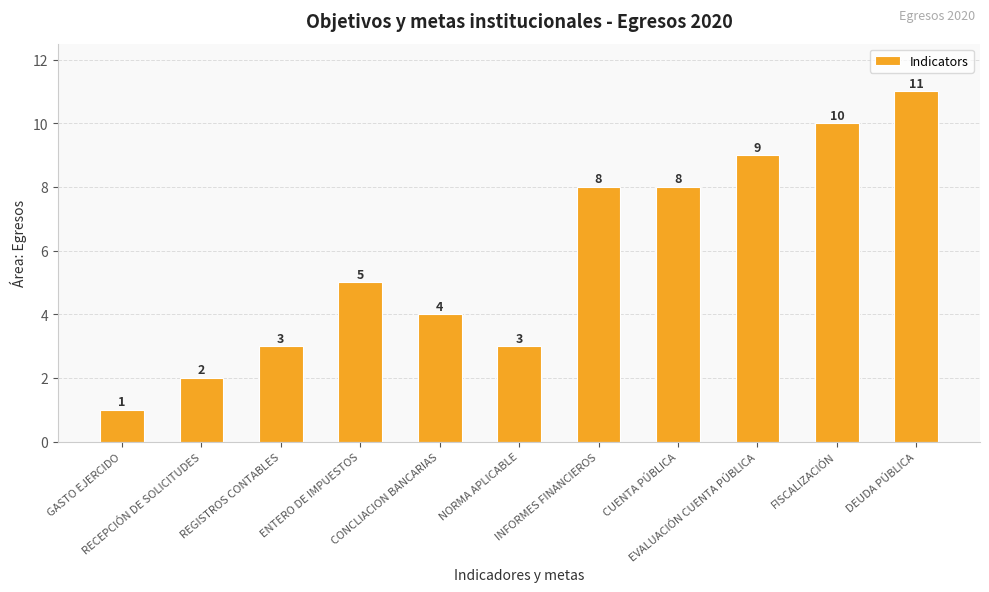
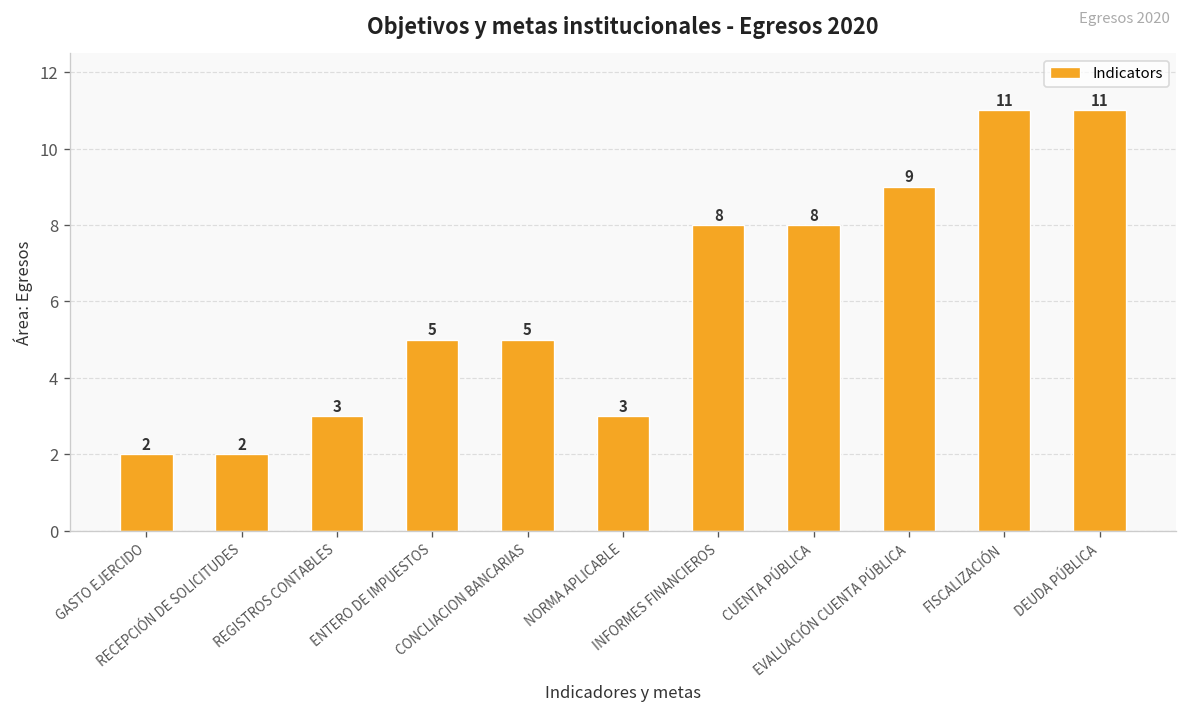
  {
-   "GASTO EJERCIDO": 1,
+   "GASTO EJERCIDO": 2,
    "RECEPCIÓN DE SOLICITUDES": 2,
    "REGISTROS CONTABLES": 3,
    "ENTERO DE IMPUESTOS": 5,
-   "CONCLIACION BANCARIAS": 4,
+   "CONCLIACION BANCARIAS": 5,
    "NORMA APLICABLE": 3,
    "INFORMES FINANCIEROS": 8,
    "CUENTA PÚBLICA": 8,
    "EVALUACIÓN CUENTA PÚBLICA": 9,
-   "FISCALIZACIÓN": 10,
+   "FISCALIZACIÓN": 11,
    "DEUDA PÚBLICA": 11
  }
